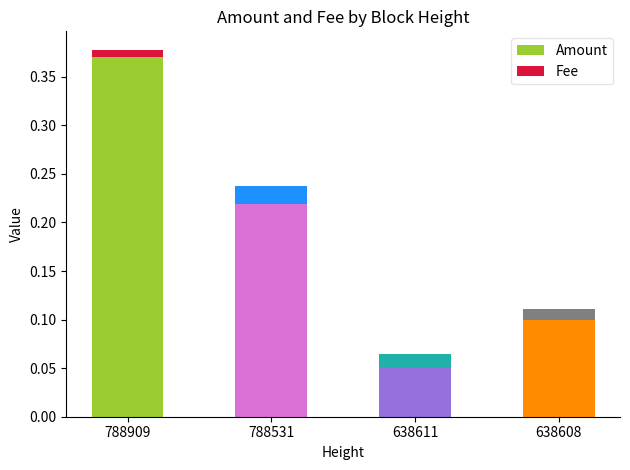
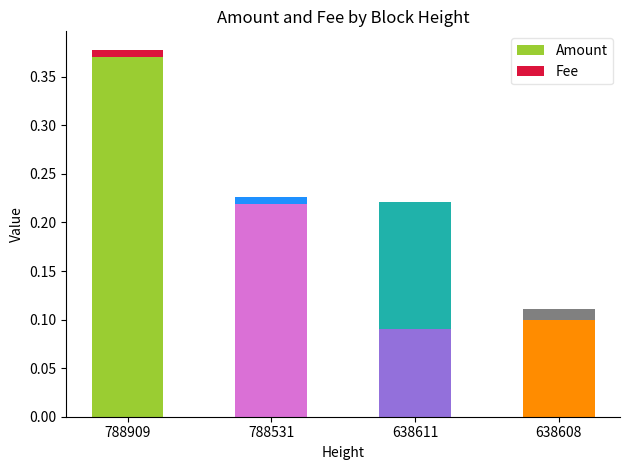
  {
    "Amount": {
      "788909": 0.37,
      "788531": 0.22,
-     "638611": 0.05,
+     "638611": 0.09,
      "638608": 0.10
    },
    "Fee": {
      "788909": 0.01,
-     "788531": 0.02,
-     "638611": 0.01,
+     "788531": 0.01,
+     "638611": 0.13,
      "638608": 0.01
    }
  }
